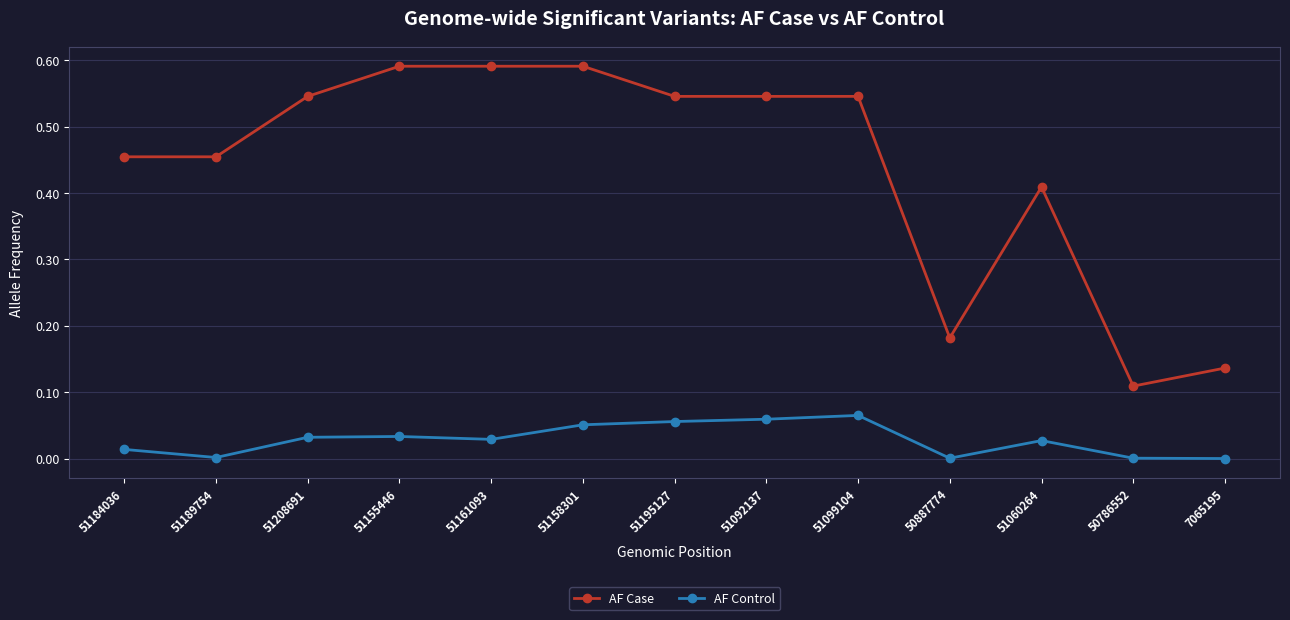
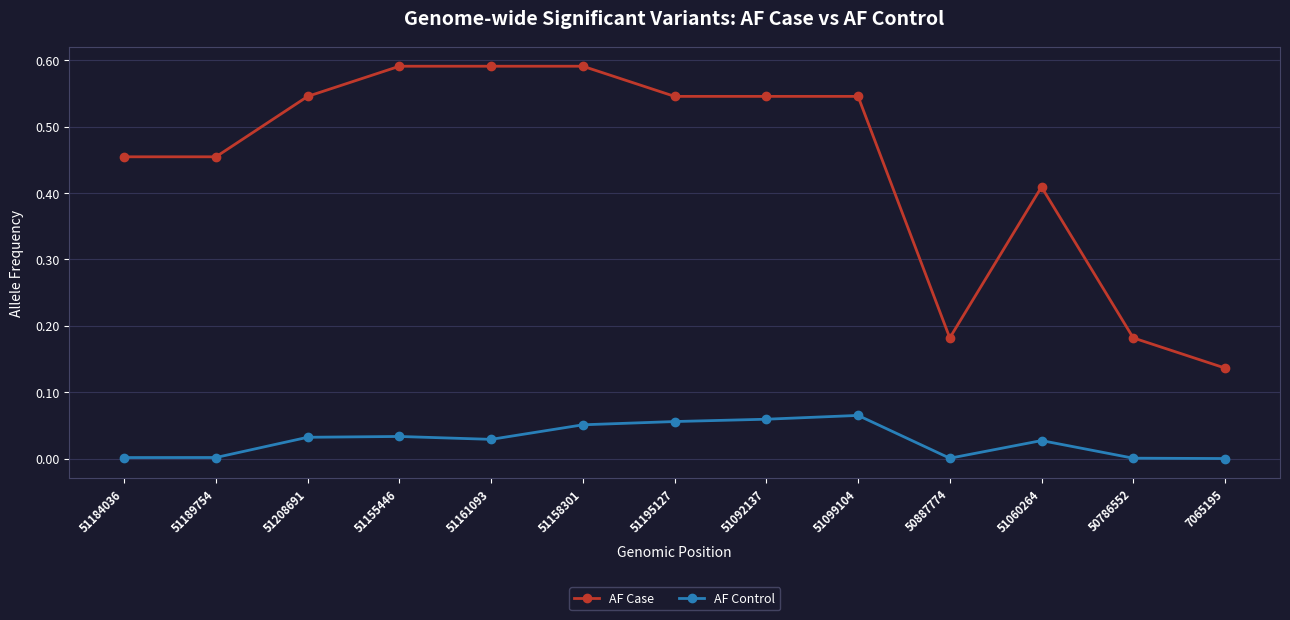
  {
    "AF Case": {
      "51184036": 0.45,
      "51189754": 0.45,
      "51208691": 0.55,
      "51155446": 0.59,
      "51161093": 0.59,
      "51158301": 0.59,
      "51195127": 0.55,
      "51092137": 0.55,
      "51099104": 0.55,
      "50887774": 0.18,
      "51060264": 0.41,
-     "50786552": 0.11,
+     "50786552": 0.18,
      "7065195": 0.14
    },
    "AF Control": {
-     "51184036": 0.01,
+     "51184036": 0.00,
      "51189754": 0.00,
      "51208691": 0.03,
      "51155446": 0.03,
      "51161093": 0.03,
      "51158301": 0.05,
      "51195127": 0.06,
      "51092137": 0.06,
      "51099104": 0.07,
      "50887774": 0.00,
      "51060264": 0.03,
      "50786552": 0.00,
      "7065195": 0.00
    }
  }
